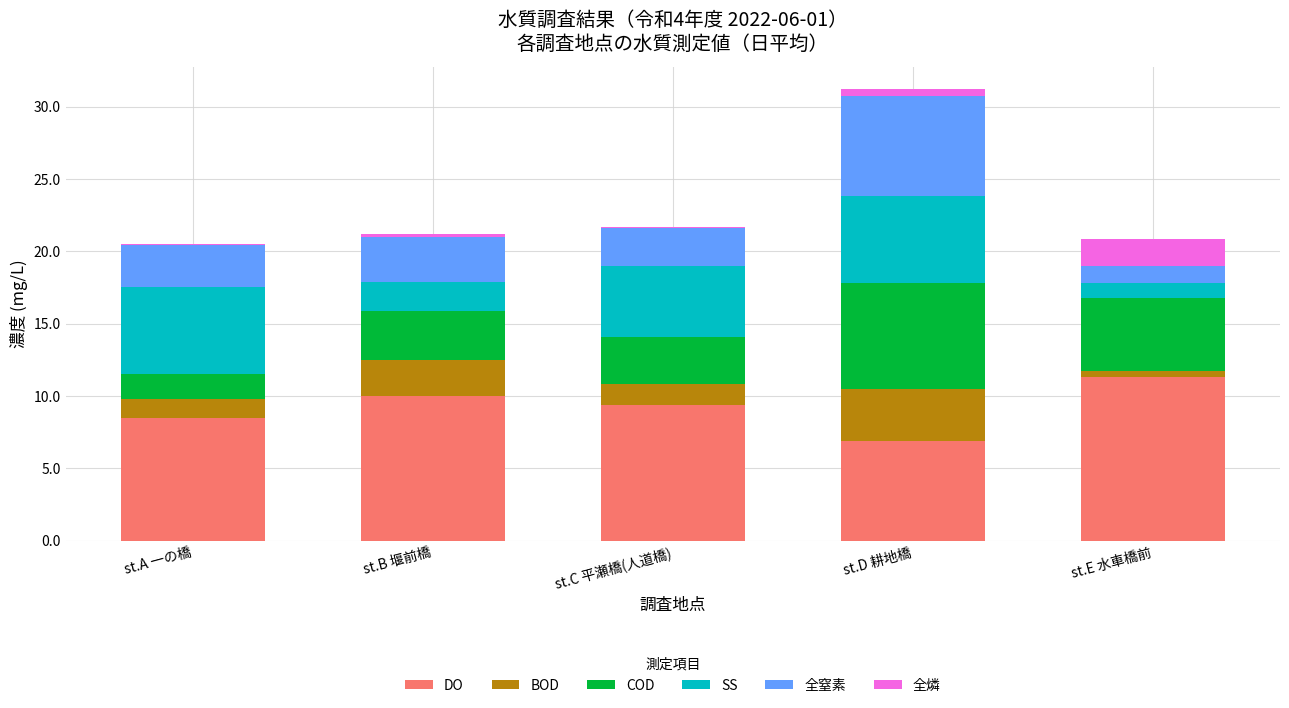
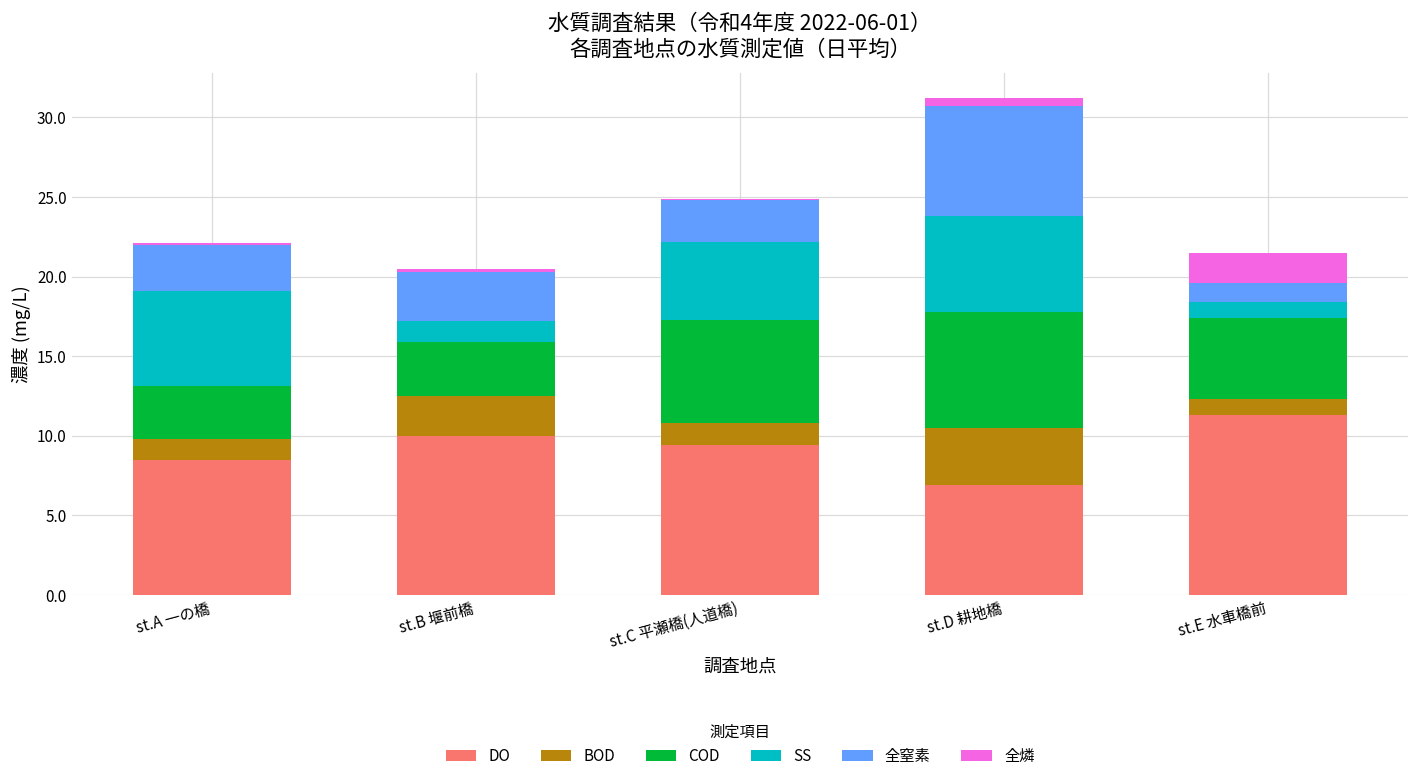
  {
    "DO": {
      "st.A 一の橋": 8.5,
      "st.B 堰前橋": 10.0,
      "st.C 平瀬橋(人道橋)": 9.4,
      "st.D 耕地橋": 6.9,
      "st.E 水車橋前": 11.3
    },
    "BOD": {
      "st.A 一の橋": 1.3,
      "st.B 堰前橋": 2.5,
      "st.C 平瀬橋(人道橋)": 1.4,
      "st.D 耕地橋": 3.6,
-     "st.E 水車橋前": 0.4
+     "st.E 水車橋前": 1.0
    },
    "COD": {
-     "st.A 一の橋": 1.7,
+     "st.A 一の橋": 3.3,
      "st.B 堰前橋": 3.4,
-     "st.C 平瀬橋(人道橋)": 3.3,
+     "st.C 平瀬橋(人道橋)": 6.5,
      "st.D 耕地橋": 7.3,
      "st.E 水車橋前": 5.1
    },
    "SS": {
      "st.A 一の橋": 6.0,
-     "st.B 堰前橋": 2.0,
+     "st.B 堰前橋": 1.3,
      "st.C 平瀬橋(人道橋)": 4.9,
      "st.D 耕地橋": 6.0,
      "st.E 水車橋前": 1.0
    },
    "全窒素": {
      "st.A 一の橋": 2.9,
      "st.B 堰前橋": 3.1,
      "st.C 平瀬橋(人道橋)": 2.6,
      "st.D 耕地橋": 6.9,
      "st.E 水車橋前": 1.2
    },
    "全燐": {
      "st.D 耕地橋": 0.5,
      "st.E 水車橋前": 1.9
    }
  }
